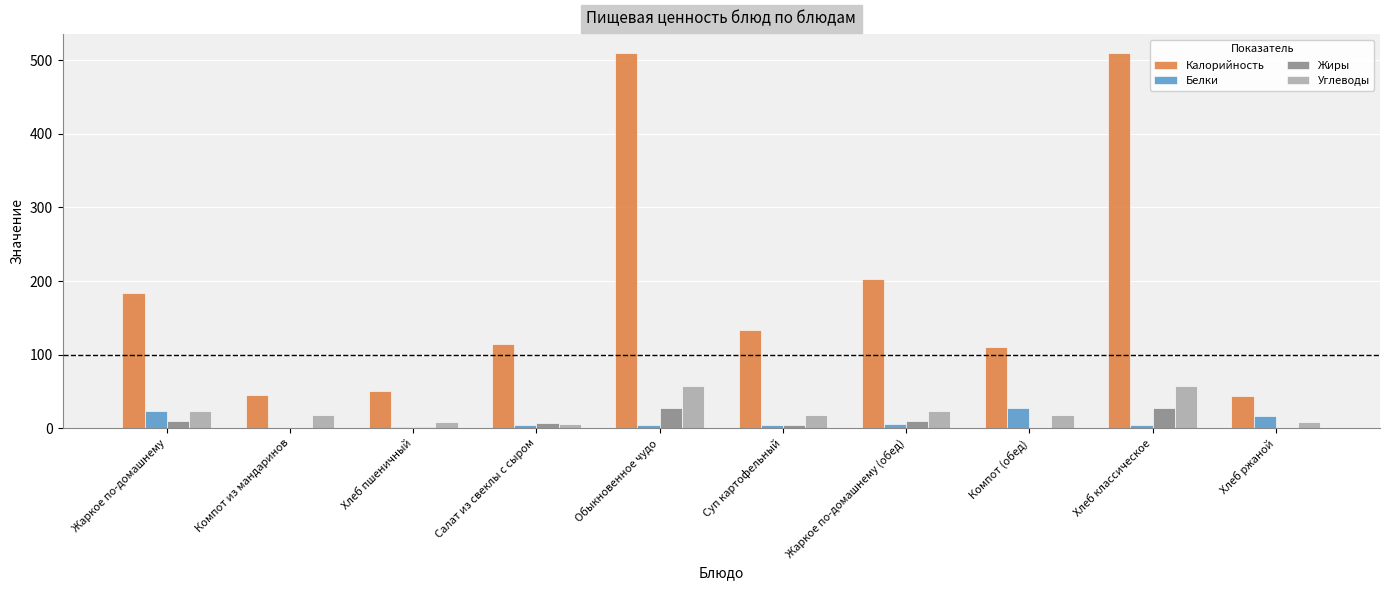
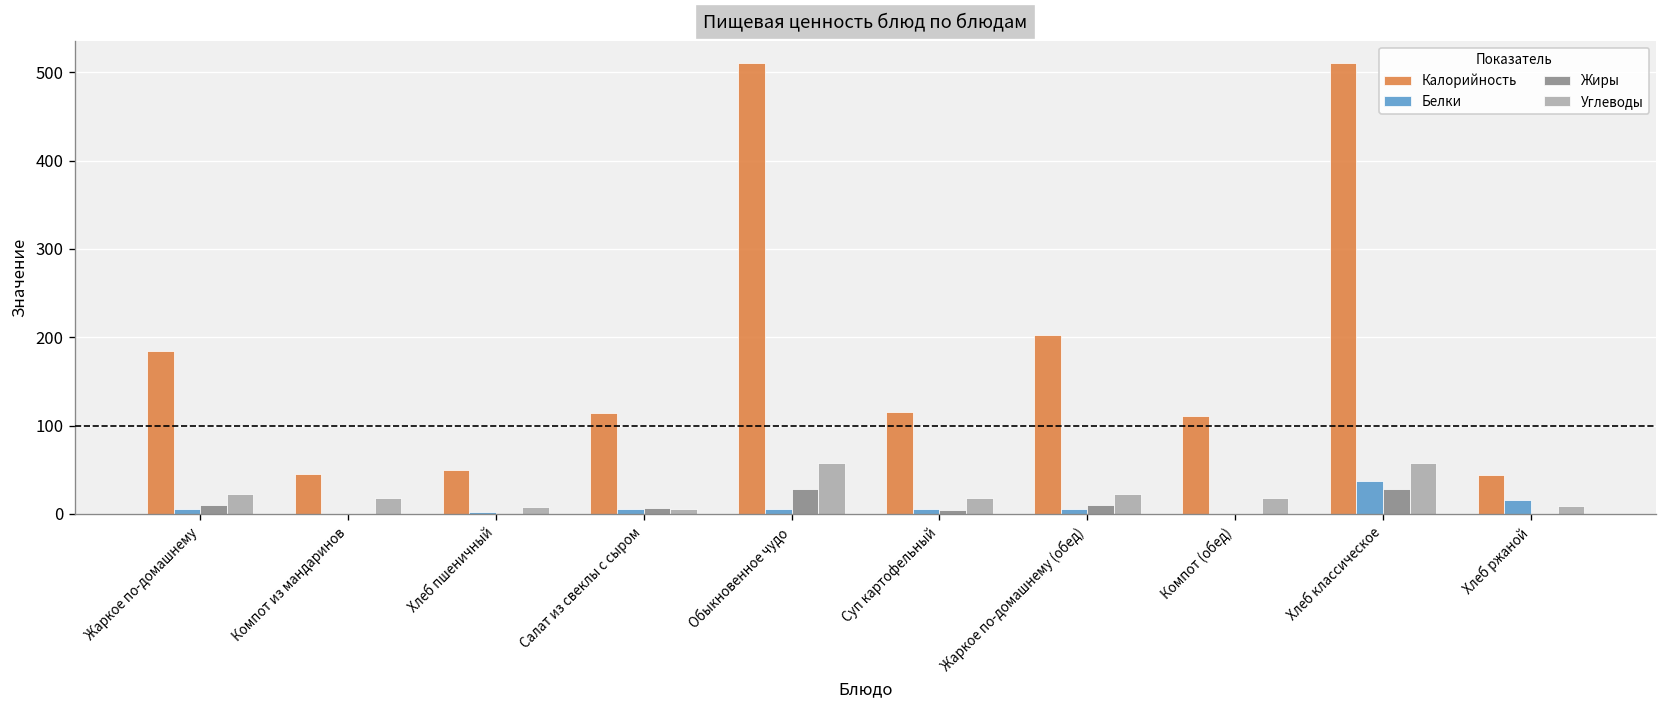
  {
    "Калорийность": {
      "Жаркое по-домашнему": 180,
      "Компот из мандаринов": 50,
      "Хлеб пшеничный": 50,
      "Салат из свеклы с сыром": 110,
      "Обыкновенное чудо": 510,
-     "Суп картофельный": 130,
+     "Суп картофельный": 120,
      "Жаркое по-домашнему (обед)": 200,
      "Компот (обед)": 110,
      "Хлеб классическое": 510,
      "Хлеб ржаной": 40
    },
    "Белки": {
-     "Жаркое по-домашнему": 20,
+     "Жаркое по-домашнему": 10,
      "Компот из мандаринов": 0,
      "Салат из свеклы с сыром": 10,
      "Обыкновенное чудо": 10,
      "Суп картофельный": 10,
      "Жаркое по-домашнему (обед)": 10,
-     "Компот (обед)": 30,
-     "Хлеб классическое": 10,
+     "Компот (обед)": 0,
+     "Хлеб классическое": 40,
      "Хлеб ржаной": 20
    }
  }
